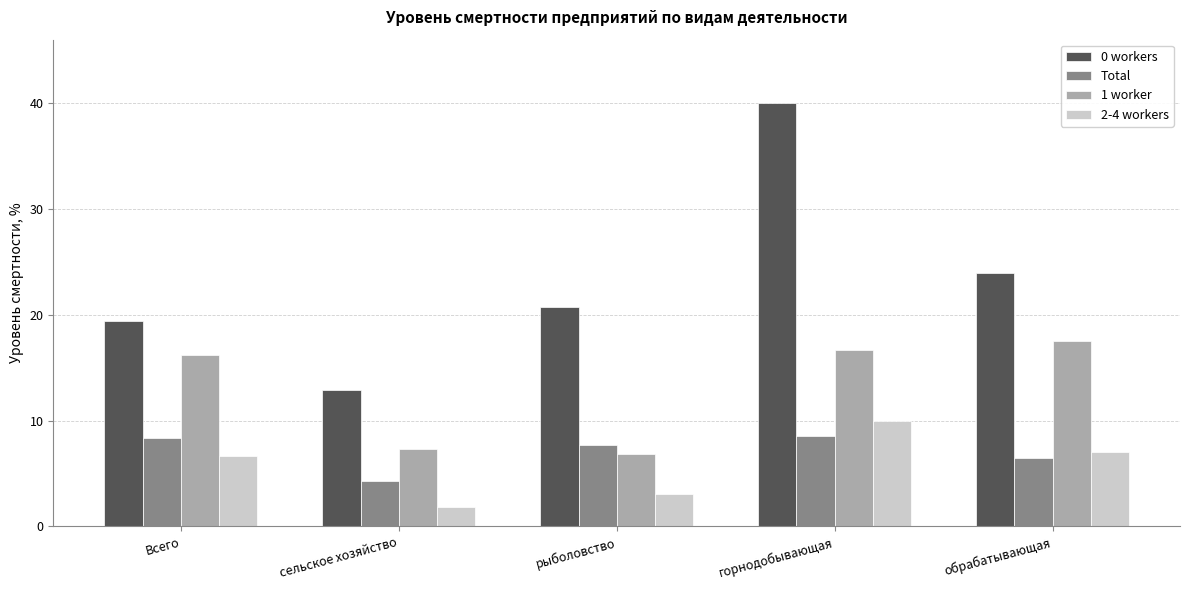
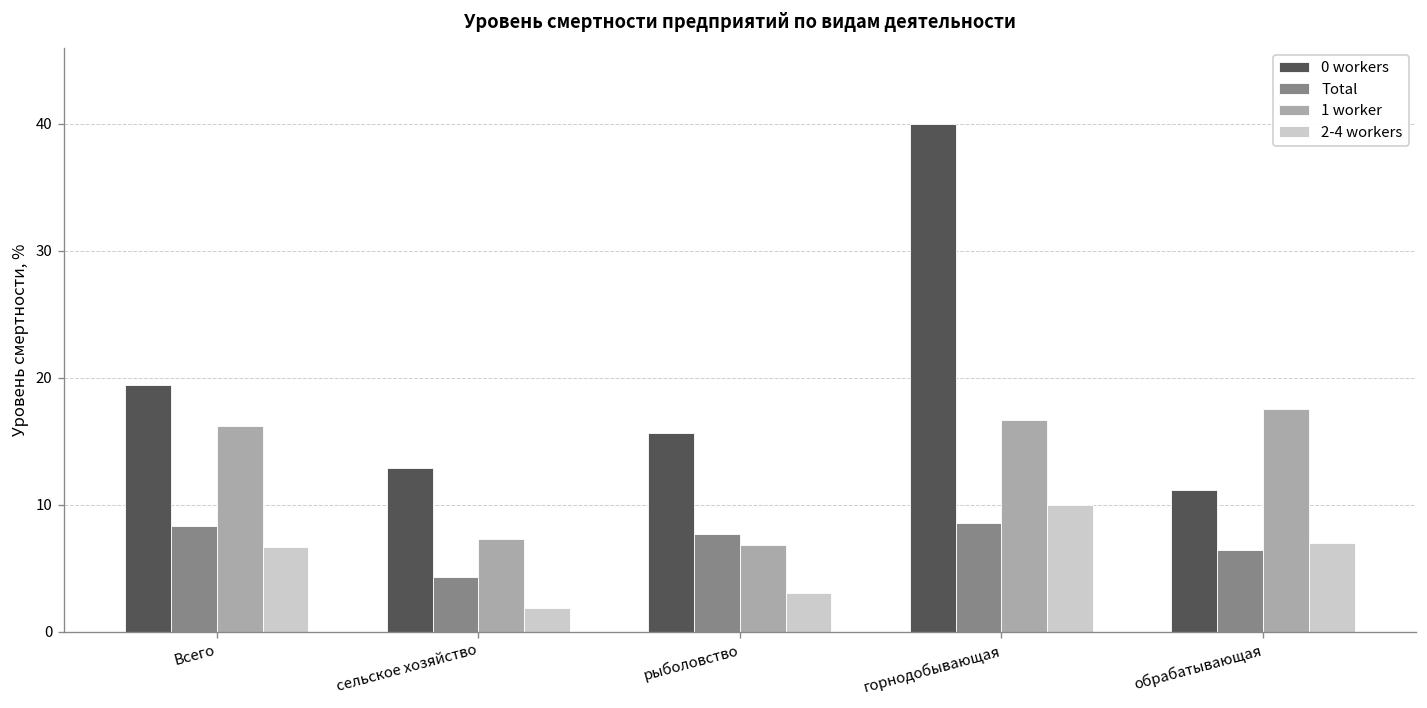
  {
    "0 workers": {
      "Всего": 19.4,
      "сельское хозяйство": 12.9,
-     "рыболовство": 20.7,
+     "рыболовство": 15.7,
      "горнодобывающая": 40.0,
-     "обрабатывающая": 24.0
+     "обрабатывающая": 11.2
    }
  }
